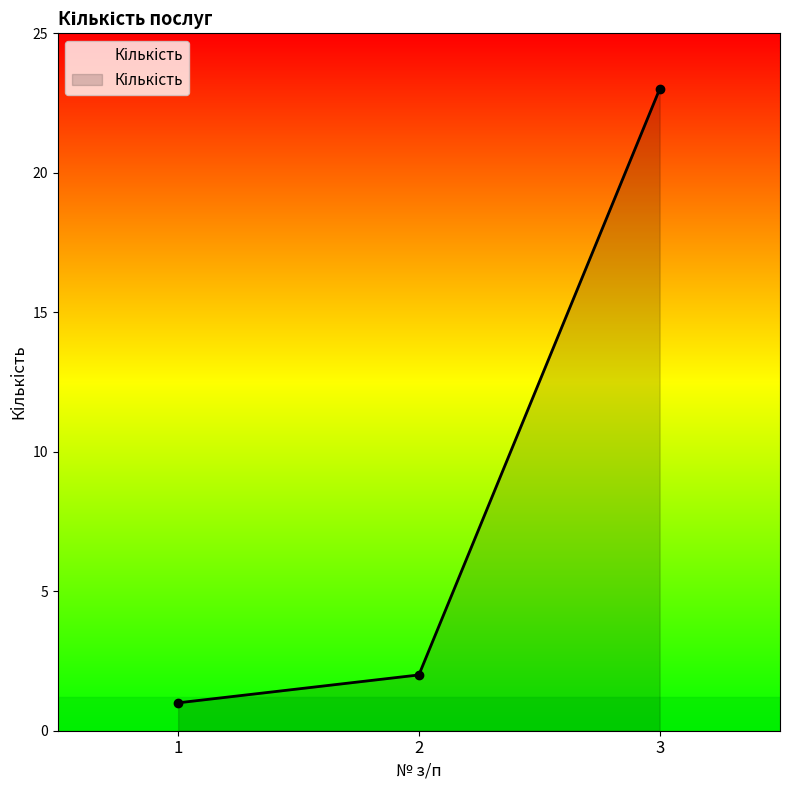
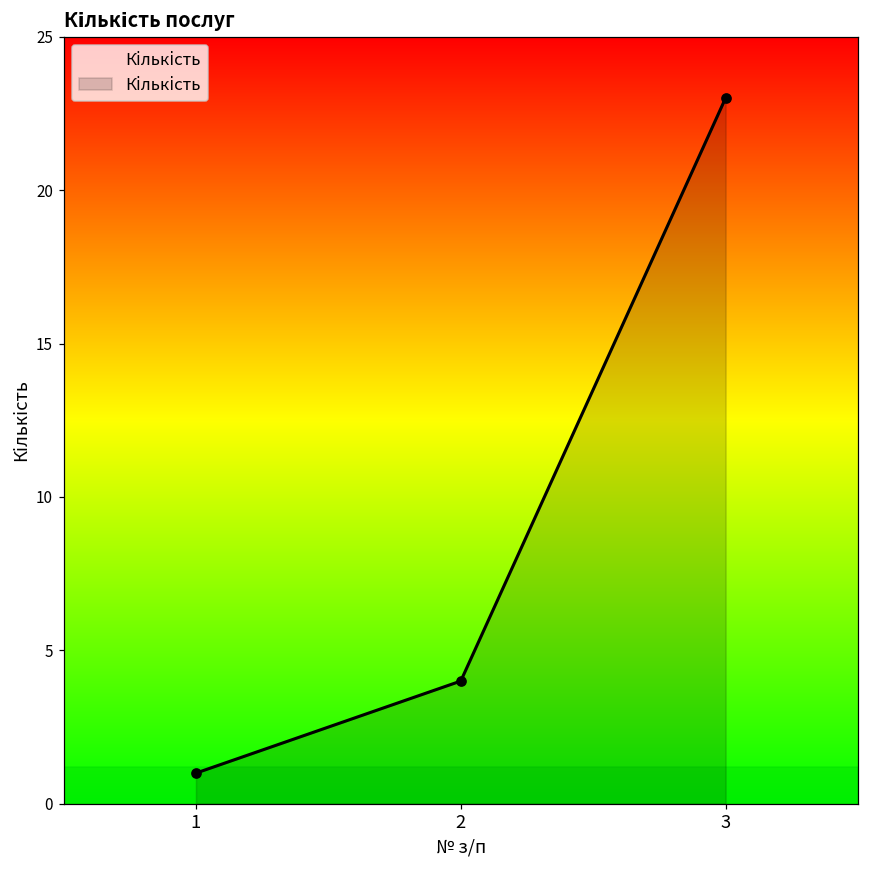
  {
-   "2": 2,
+   "2": 4,
    "3": 23
  }
